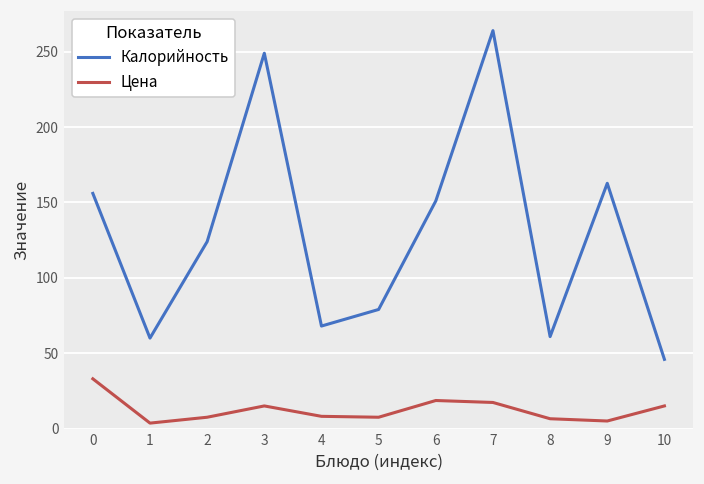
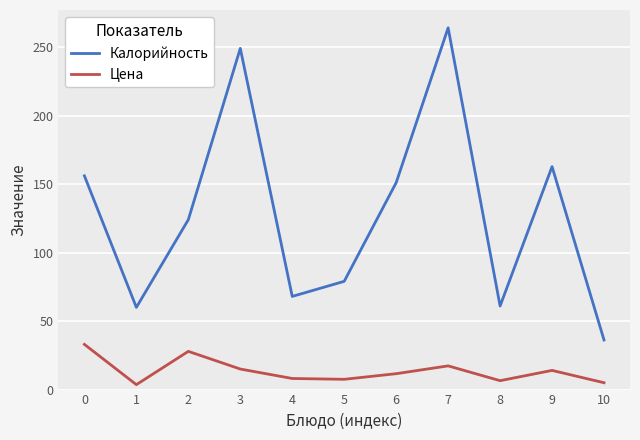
  {
    "Калорийность": {
      "0": 156,
      "1": 60,
      "2": 124,
      "3": 249,
      "4": 68,
      "5": 79,
      "6": 151,
      "7": 264,
      "8": 61,
      "9": 163,
-     "10": 46
+     "10": 36
    },
    "Цена": {
      "0": 33,
      "1": 4,
-     "2": 8,
+     "2": 28,
      "3": 15,
      "4": 8,
      "5": 8,
-     "6": 19,
+     "6": 12,
      "7": 17,
      "8": 7,
-     "9": 5,
-     "10": 15
+     "9": 14,
+     "10": 5
    }
  }
